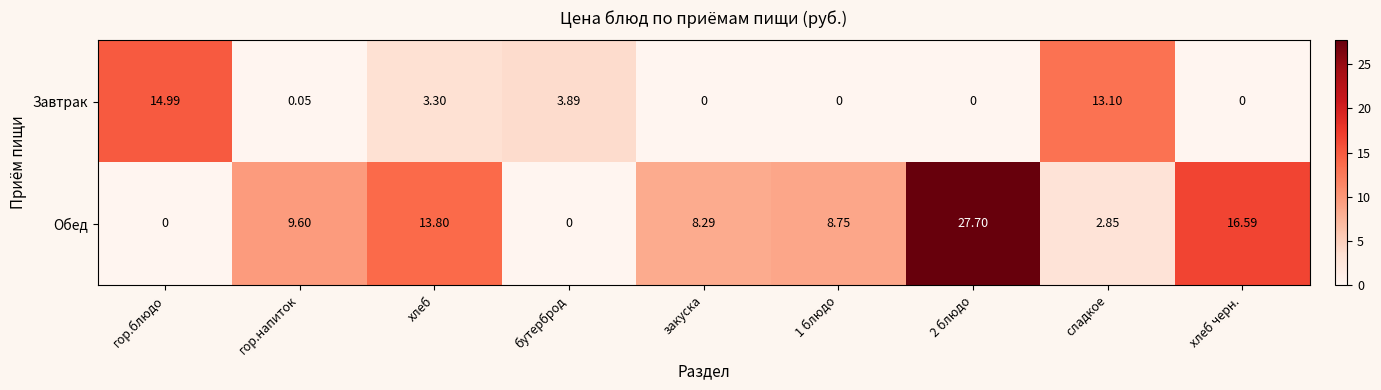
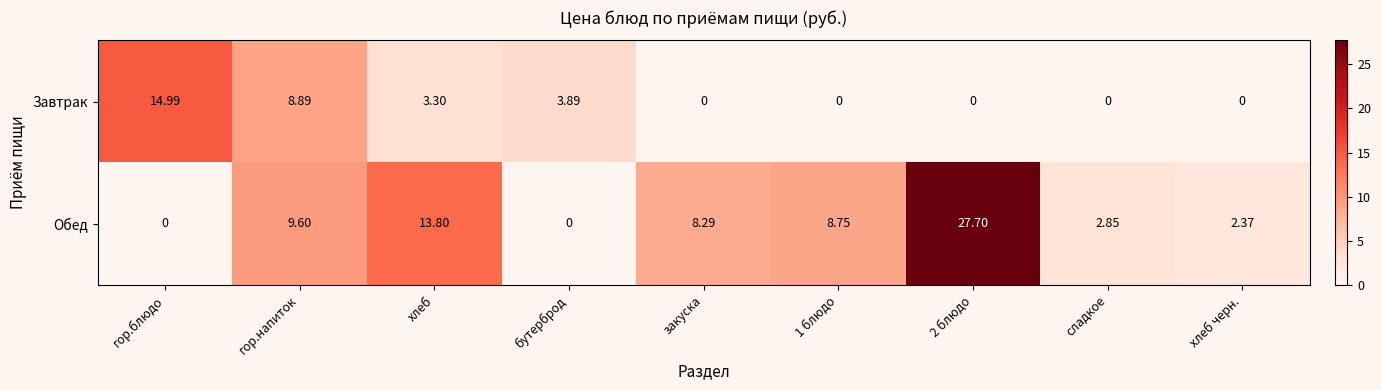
  {
    "Завтрак": {
      "гор.блюдо": 14.99,
-     "гор.напиток": 0.05,
+     "гор.напиток": 8.89,
      "хлеб": 3.30,
      "бутерброд": 3.89,
      "закуска": 0,
      "1 блюдо": 0,
      "2 блюдо": 0,
-     "сладкое": 13.10,
+     "сладкое": 0,
      "хлеб черн.": 0
    },
    "Обед": {
      "гор.блюдо": 0,
      "гор.напиток": 9.60,
      "хлеб": 13.80,
      "бутерброд": 0,
      "закуска": 8.29,
      "1 блюдо": 8.75,
      "2 блюдо": 27.70,
      "сладкое": 2.85,
-     "хлеб черн.": 16.59
+     "хлеб черн.": 2.37
    }
  }
